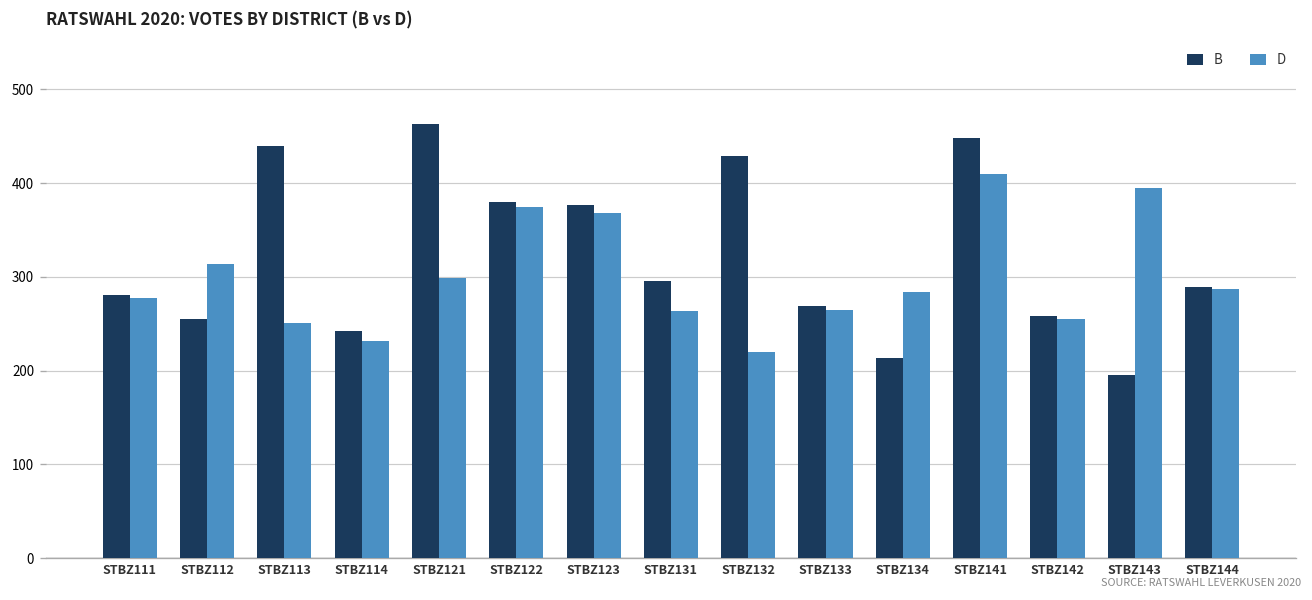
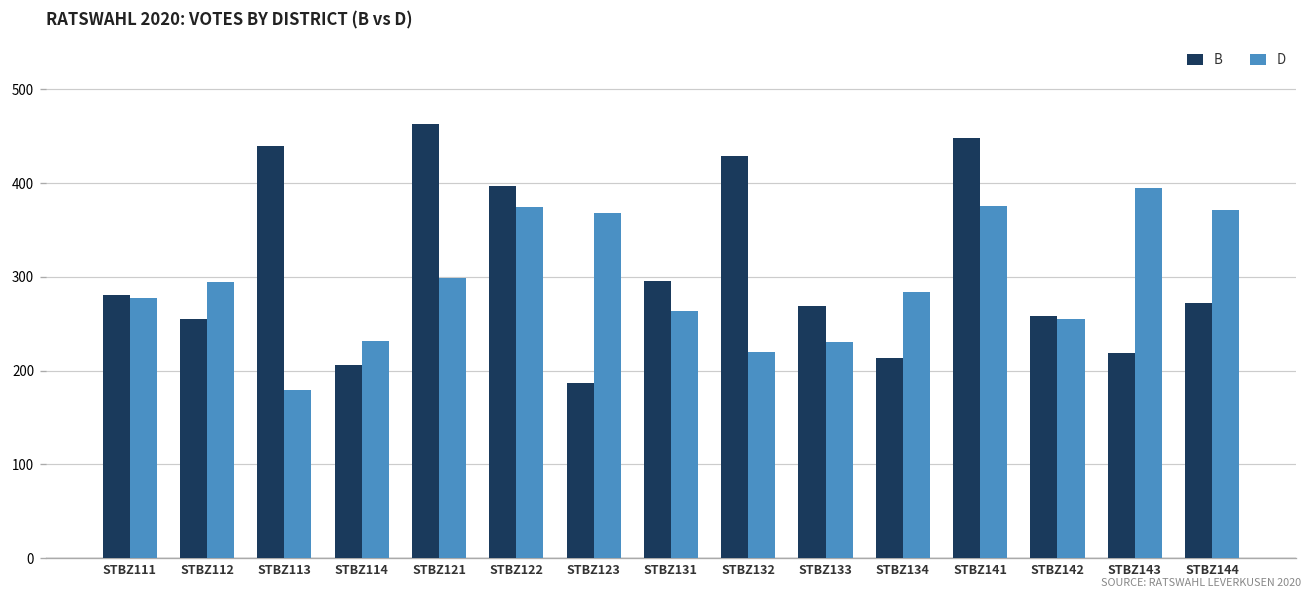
  {
    "B": {
      "STBZ111": 280,
      "STBZ112": 260,
      "STBZ113": 440,
-     "STBZ114": 240,
+     "STBZ114": 210,
      "STBZ121": 460,
-     "STBZ122": 380,
-     "STBZ123": 380,
+     "STBZ122": 400,
+     "STBZ123": 190,
      "STBZ131": 300,
      "STBZ132": 430,
      "STBZ133": 270,
      "STBZ134": 210,
      "STBZ141": 450,
      "STBZ142": 260,
-     "STBZ143": 200,
-     "STBZ144": 290
+     "STBZ143": 220,
+     "STBZ144": 270
    },
    "D": {
      "STBZ111": 280,
-     "STBZ112": 310,
-     "STBZ113": 250,
+     "STBZ112": 290,
+     "STBZ113": 180,
      "STBZ114": 230,
      "STBZ121": 300,
      "STBZ122": 370,
      "STBZ123": 370,
      "STBZ131": 260,
      "STBZ132": 220,
-     "STBZ133": 270,
+     "STBZ133": 230,
      "STBZ134": 280,
-     "STBZ141": 410,
+     "STBZ141": 380,
      "STBZ142": 260,
      "STBZ143": 400,
-     "STBZ144": 290
+     "STBZ144": 370
    }
  }
